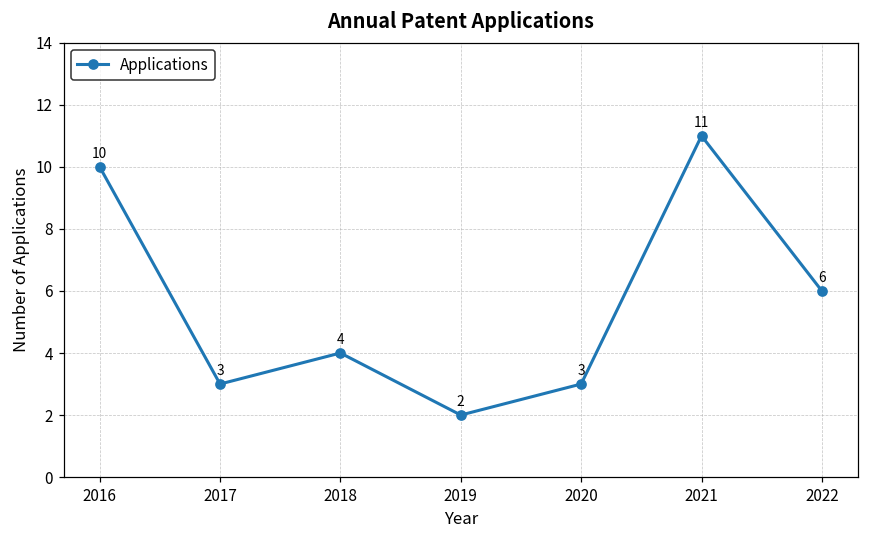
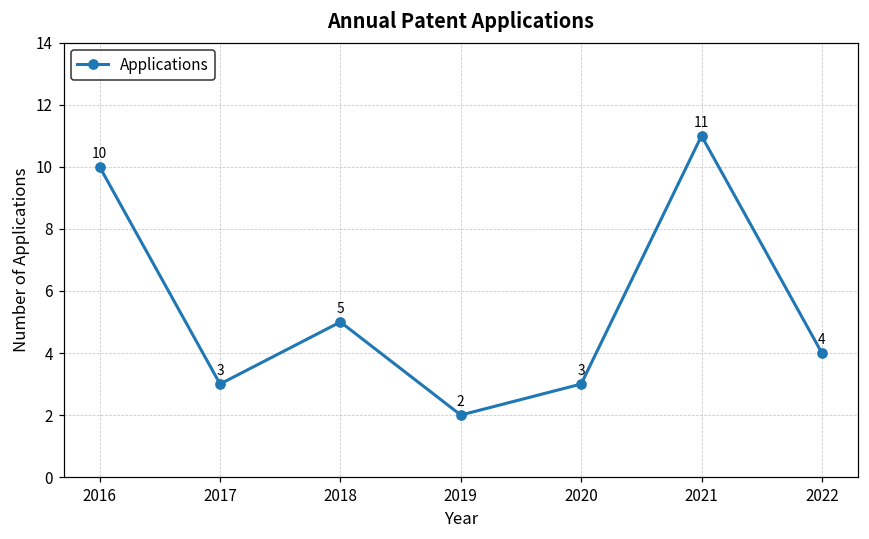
  {
    "2016": 10,
    "2017": 3,
-   "2018": 4,
+   "2018": 5,
    "2019": 2,
    "2020": 3,
    "2021": 11,
-   "2022": 6
+   "2022": 4
  }
